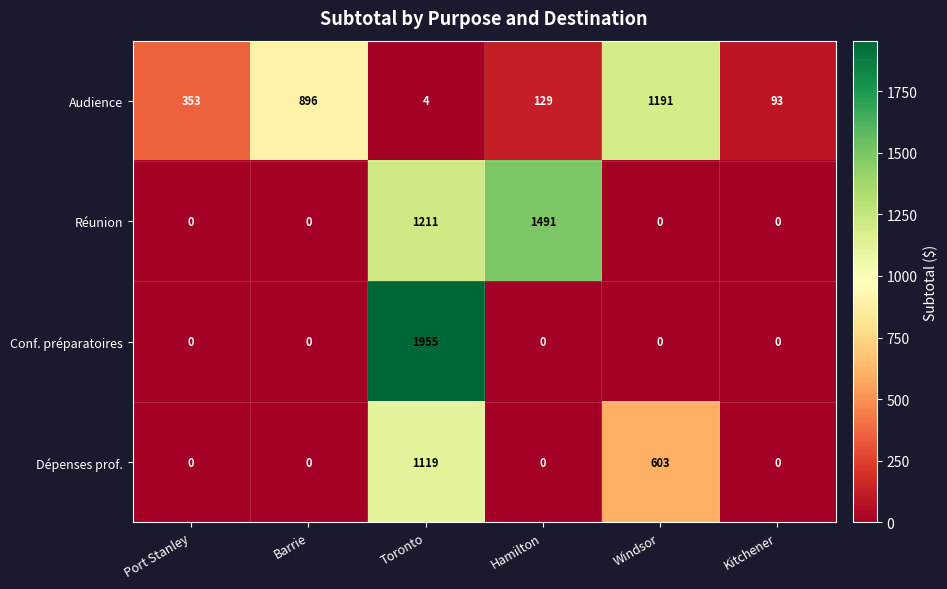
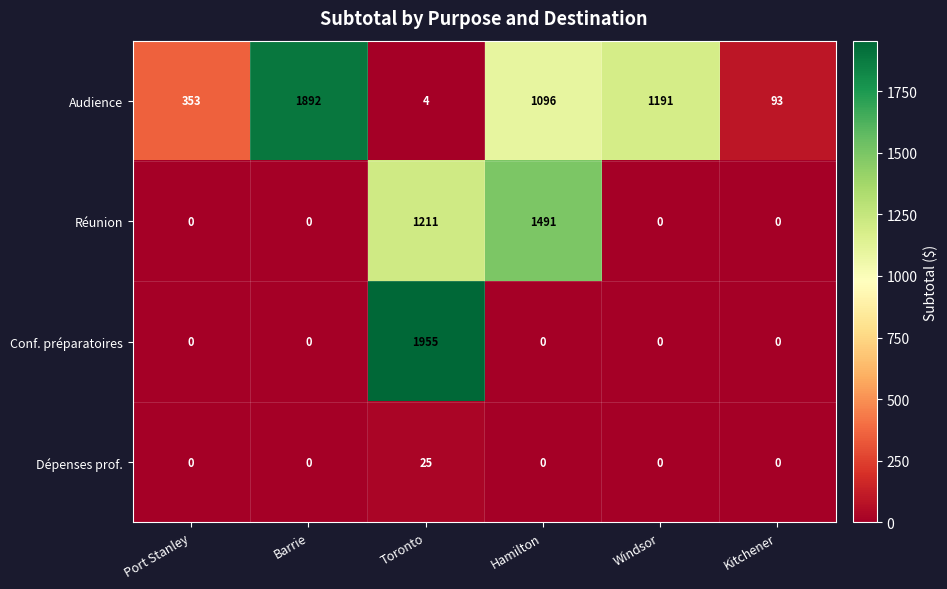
  {
    "Audience": {
      "Port Stanley": 353,
-     "Barrie": 896,
+     "Barrie": 1892,
      "Toronto": 4,
-     "Hamilton": 129,
+     "Hamilton": 1096,
      "Windsor": 1191,
      "Kitchener": 93
    },
    "Réunion": {
      "Port Stanley": 0,
      "Barrie": 0,
      "Toronto": 1211,
      "Hamilton": 1491,
      "Windsor": 0,
      "Kitchener": 0
    },
    "Conf. préparatoires": {
      "Port Stanley": 0,
      "Barrie": 0,
      "Toronto": 1955,
      "Hamilton": 0,
      "Windsor": 0,
      "Kitchener": 0
    },
    "Dépenses prof.": {
      "Port Stanley": 0,
      "Barrie": 0,
-     "Toronto": 1119,
+     "Toronto": 25,
      "Hamilton": 0,
-     "Windsor": 603,
+     "Windsor": 0,
      "Kitchener": 0
    }
  }
